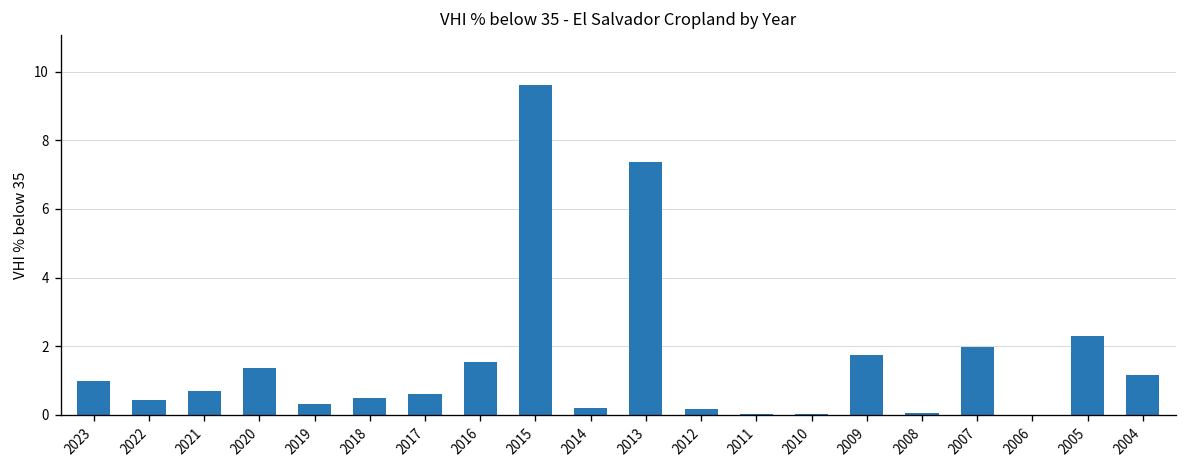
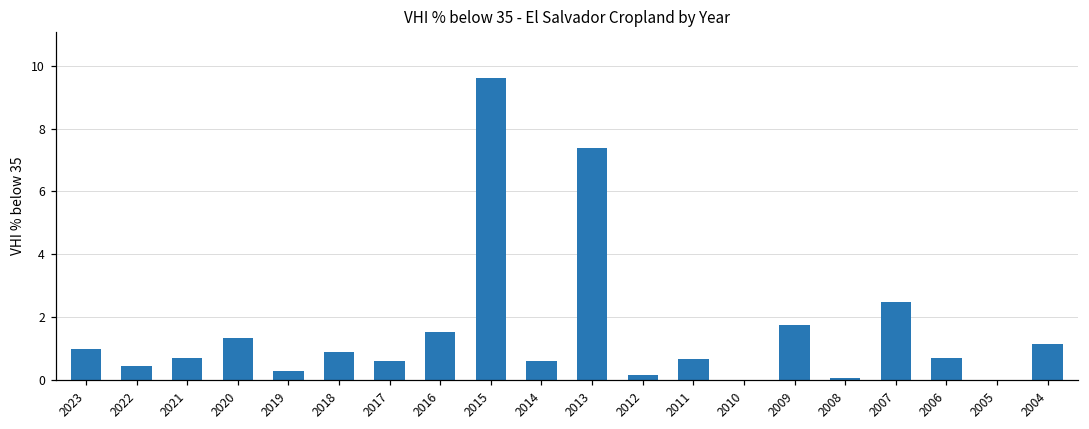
  {
    "2023": 1.0,
    "2022": 0.4,
    "2021": 0.7,
    "2020": 1.4,
    "2019": 0.3,
-   "2018": 0.5,
+   "2018": 0.9,
    "2017": 0.6,
    "2016": 1.5,
    "2015": 9.6,
-   "2014": 0.2,
+   "2014": 0.6,
    "2013": 7.4,
    "2012": 0.2,
-   "2011": 0.0,
+   "2011": 0.7,
    "2009": 1.7,
-   "2007": 2.0,
-   "2006": 0.0,
-   "2005": 2.3,
+   "2007": 2.5,
+   "2006": 0.7,
+   "2005": 0.0,
    "2004": 1.2
  }
